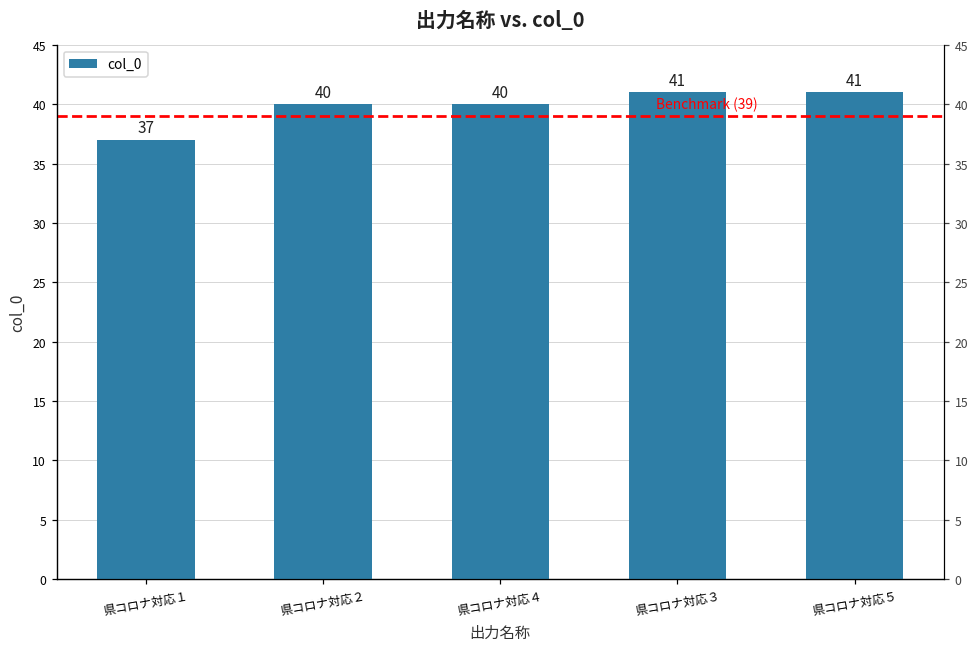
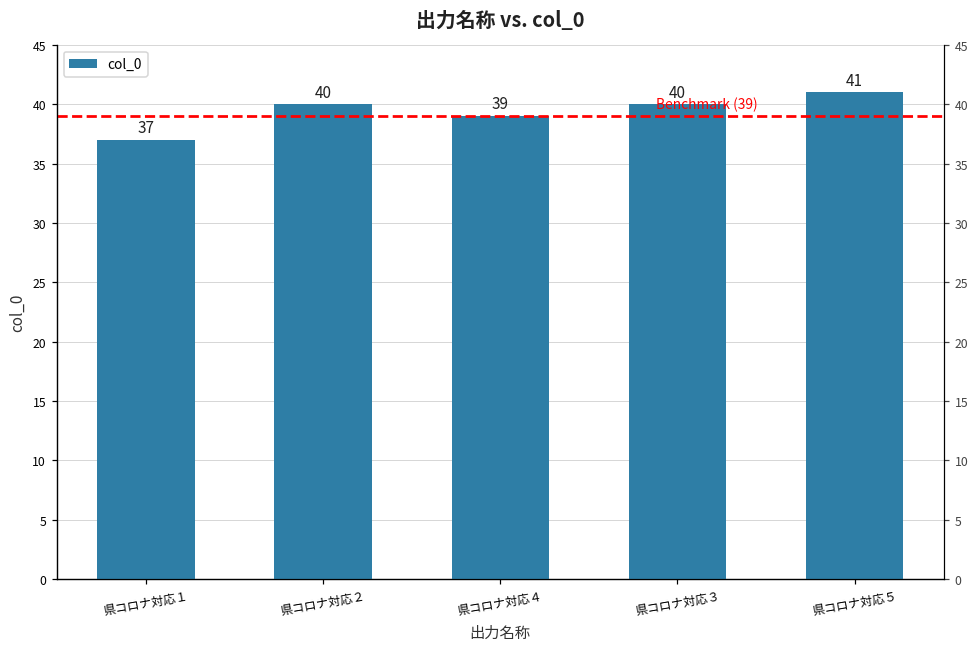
  {
    "県コロナ対応１": 37,
    "県コロナ対応２": 40,
-   "県コロナ対応４": 40,
-   "県コロナ対応３": 41,
+   "県コロナ対応４": 39,
+   "県コロナ対応３": 40,
    "県コロナ対応５": 41
  }
